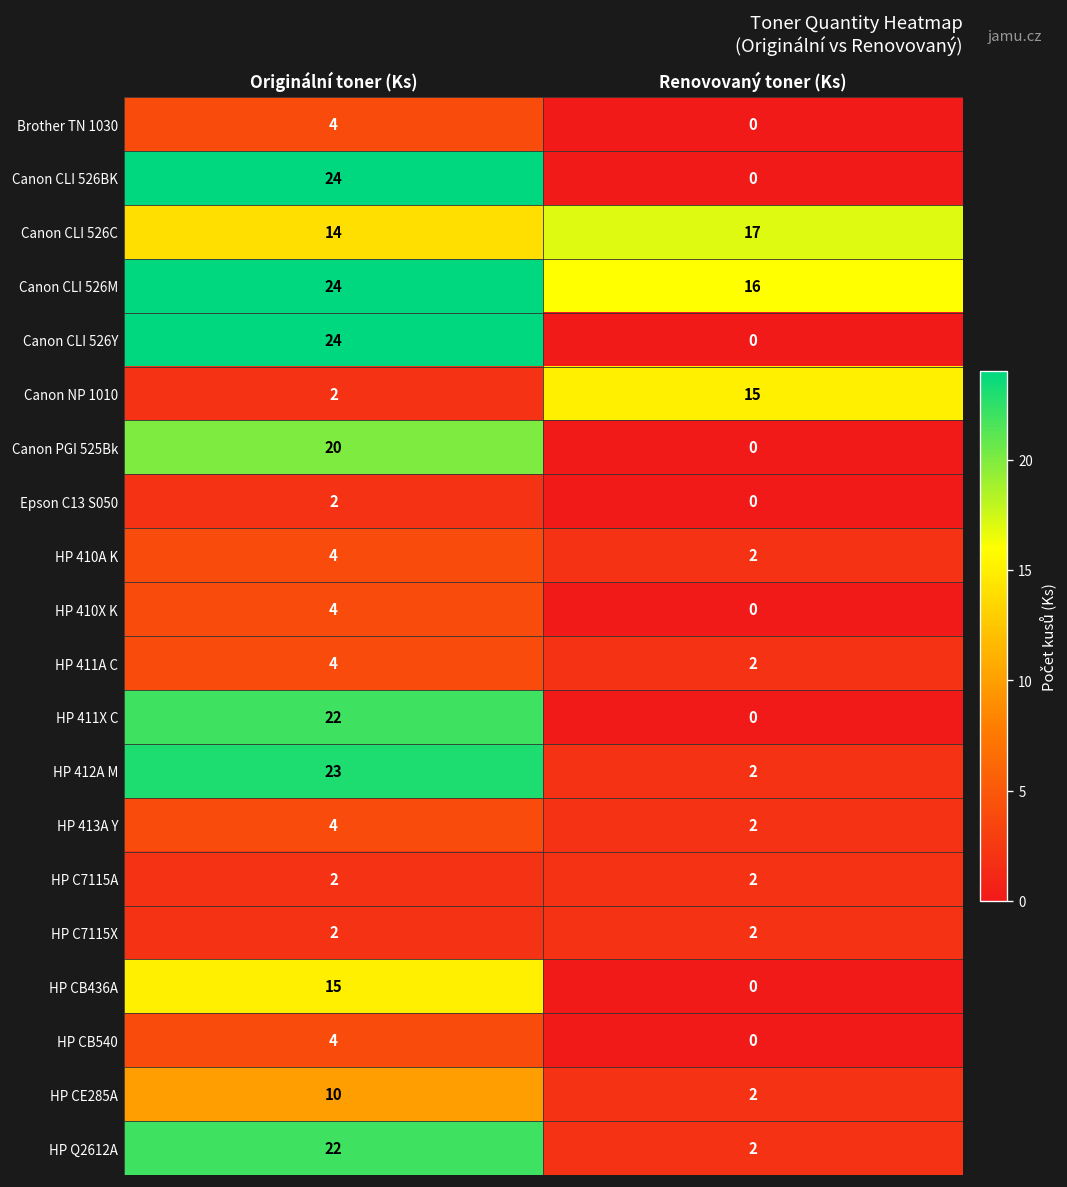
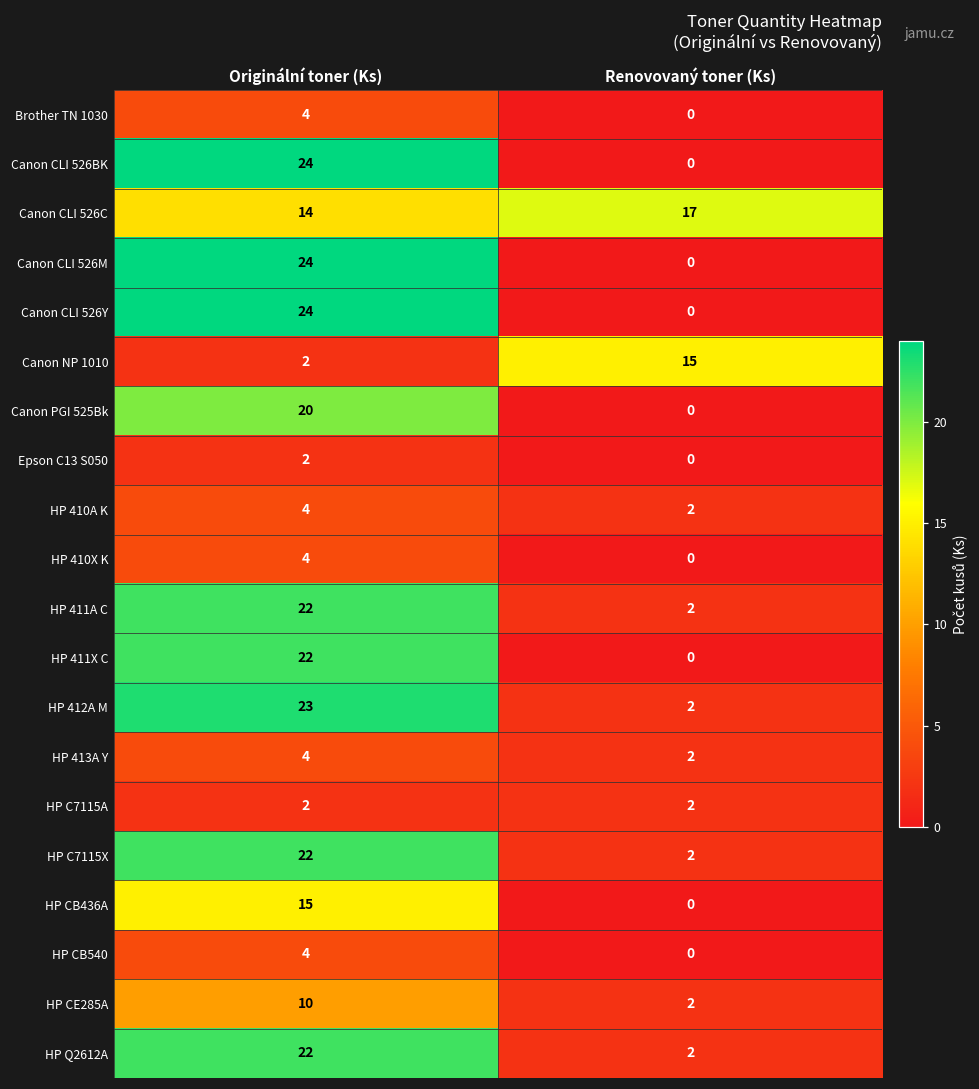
  {
    "Brother TN 1030": {
      "Originální toner (Ks)": 4,
      "Renovovaný toner (Ks)": 0
    },
    "Canon CLI 526BK": {
      "Originální toner (Ks)": 24,
      "Renovovaný toner (Ks)": 0
    },
    "Canon CLI 526C": {
      "Originální toner (Ks)": 14,
      "Renovovaný toner (Ks)": 17
    },
    "Canon CLI 526M": {
      "Originální toner (Ks)": 24,
-     "Renovovaný toner (Ks)": 16
+     "Renovovaný toner (Ks)": 0
    },
    "Canon CLI 526Y": {
      "Originální toner (Ks)": 24,
      "Renovovaný toner (Ks)": 0
    },
    "Canon NP 1010": {
      "Originální toner (Ks)": 2,
      "Renovovaný toner (Ks)": 15
    },
    "Canon PGI 525Bk": {
      "Originální toner (Ks)": 20,
      "Renovovaný toner (Ks)": 0
    },
    "Epson C13 S050": {
      "Originální toner (Ks)": 2,
      "Renovovaný toner (Ks)": 0
    },
    "HP 410A K": {
      "Originální toner (Ks)": 4,
      "Renovovaný toner (Ks)": 2
    },
    "HP 410X K": {
      "Originální toner (Ks)": 4,
      "Renovovaný toner (Ks)": 0
    },
    "HP 411A C": {
-     "Originální toner (Ks)": 4,
+     "Originální toner (Ks)": 22,
      "Renovovaný toner (Ks)": 2
    },
    "HP 411X C": {
      "Originální toner (Ks)": 22,
      "Renovovaný toner (Ks)": 0
    },
    "HP 412A M": {
      "Originální toner (Ks)": 23,
      "Renovovaný toner (Ks)": 2
    },
    "HP 413A Y": {
      "Originální toner (Ks)": 4,
      "Renovovaný toner (Ks)": 2
    },
    "HP C7115A": {
      "Originální toner (Ks)": 2,
      "Renovovaný toner (Ks)": 2
    },
    "HP C7115X": {
-     "Originální toner (Ks)": 2,
+     "Originální toner (Ks)": 22,
      "Renovovaný toner (Ks)": 2
    },
    "HP CB436A": {
      "Originální toner (Ks)": 15,
      "Renovovaný toner (Ks)": 0
    },
    "HP CB540": {
      "Originální toner (Ks)": 4,
      "Renovovaný toner (Ks)": 0
    },
    "HP CE285A": {
      "Originální toner (Ks)": 10,
      "Renovovaný toner (Ks)": 2
    },
    "HP Q2612A": {
      "Originální toner (Ks)": 22,
      "Renovovaný toner (Ks)": 2
    }
  }
